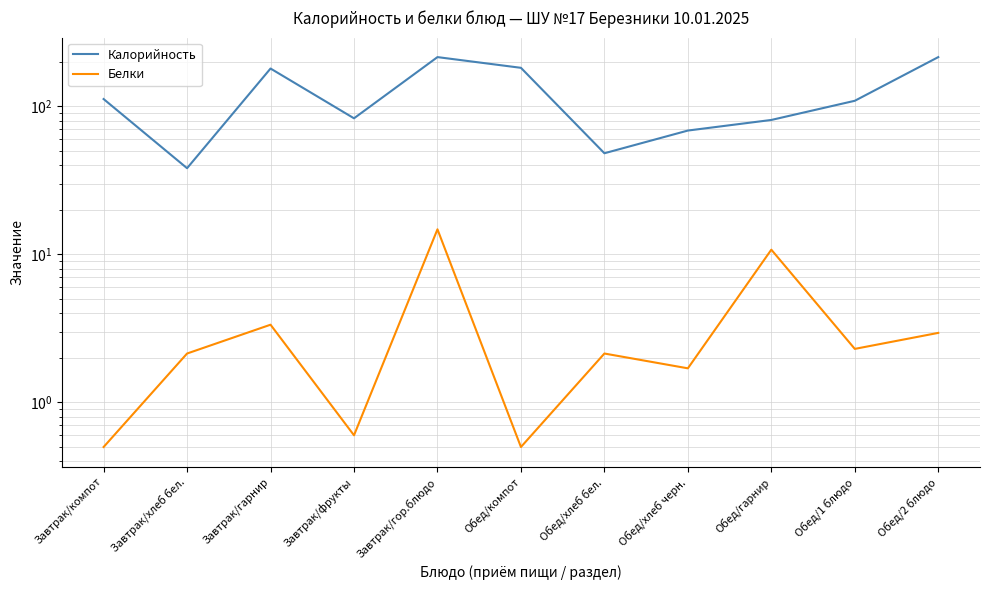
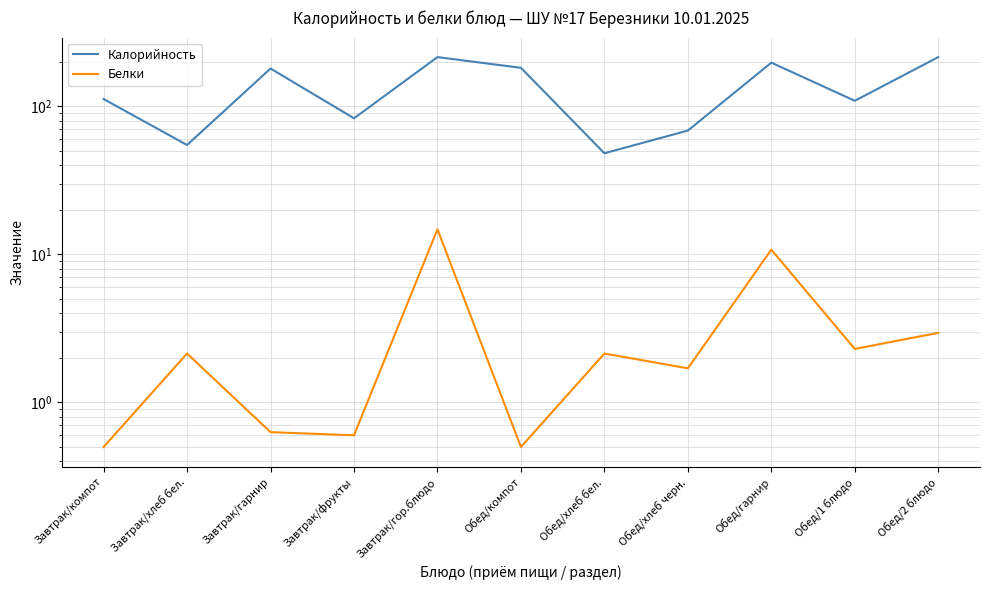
  {
    "Калорийность": {
      "Завтрак/компот": 110,
-     "Завтрак/хлеб бел.": 38,
+     "Завтрак/хлеб бел.": 55,
      "Завтрак/гарнир": 180,
      "Завтрак/фрукты": 80,
      "Завтрак/гор.блюдо": 220,
      "Обед/компот": 180,
      "Обед/хлеб бел.": 48,
      "Обед/хлеб черн.": 70,
-     "Обед/гарнир": 80,
+     "Обед/гарнир": 200,
      "Обед/1 блюдо": 110,
      "Обед/2 блюдо": 220
    },
    "Белки": {
      "Завтрак/компот": 0.50,
      "Завтрак/хлеб бел.": 2.1,
-     "Завтрак/гарнир": 3.4,
+     "Завтрак/гарнир": 0.63,
      "Завтрак/фрукты": 0.60,
      "Завтрак/гор.блюдо": 15,
      "Обед/компот": 0.50,
      "Обед/хлеб бел.": 2.1,
      "Обед/хлеб черн.": 1.7,
      "Обед/гарнир": 11,
      "Обед/1 блюдо": 2.3,
      "Обед/2 блюдо": 3.0
    }
  }
